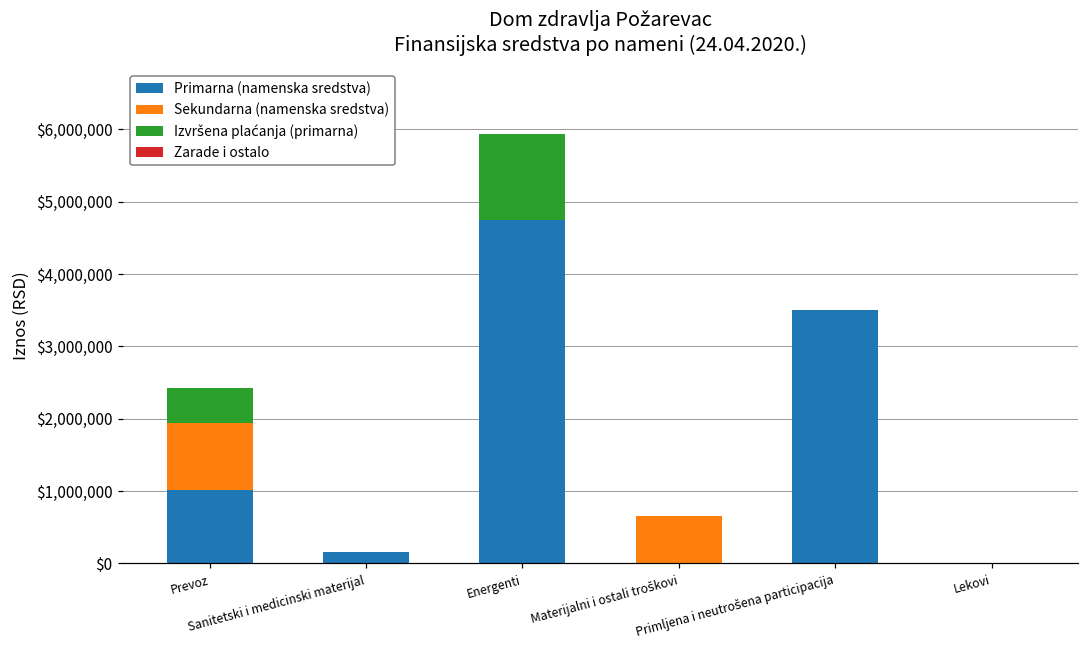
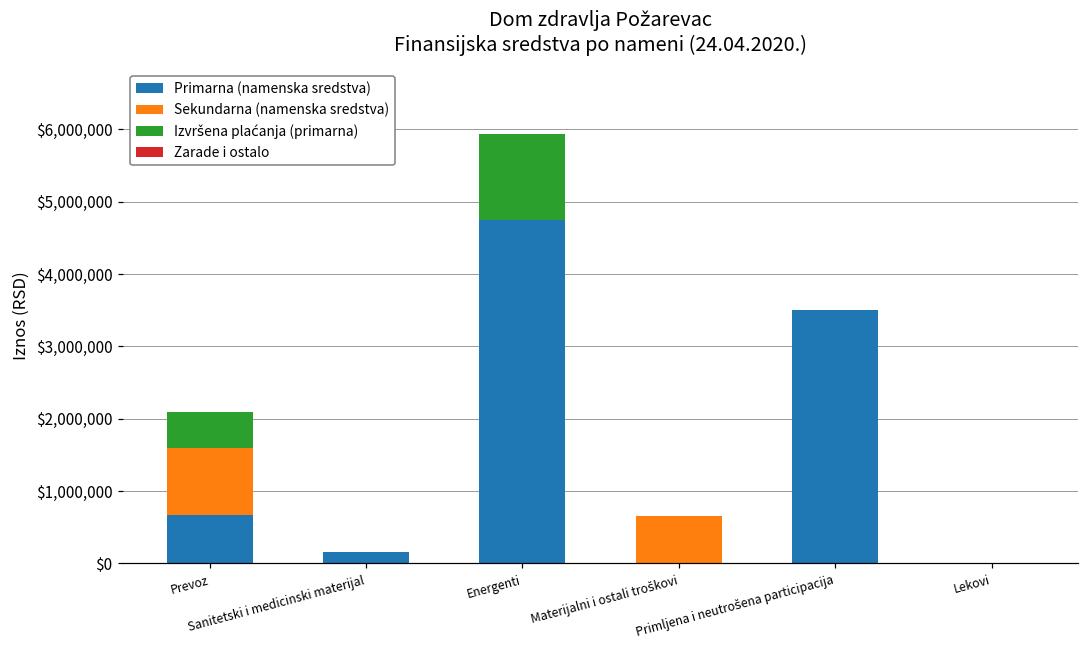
  {
    "Primarna (namenska sredstva)": {
-     "Prevoz": "$1,000,000",
+     "Prevoz": "$700,000",
      "Sanitetski i medicinski materijal": "$200,000",
      "Energenti": "$4,800,000",
      "Primljena i neutrošena participacija": "$3,500,000",
      "Lekovi": "$0"
    },
    "Sekundarna (namenska sredstva)": {
      "Prevoz": "$900,000",
      "Sanitetski i medicinski materijal": "$0",
      "Energenti": "$0",
      "Materijalni i ostali troškovi": "$700,000",
      "Primljena i neutrošena participacija": "$0",
      "Lekovi": "$0"
    },
    "Zarade i ostalo": {
      "Sanitetski i medicinski materijal": "$0",
      "Materijalni i ostali troškovi": "$0",
      "Primljena i neutrošena participacija": "$0",
      "Lekovi": "$0"
    }
  }
